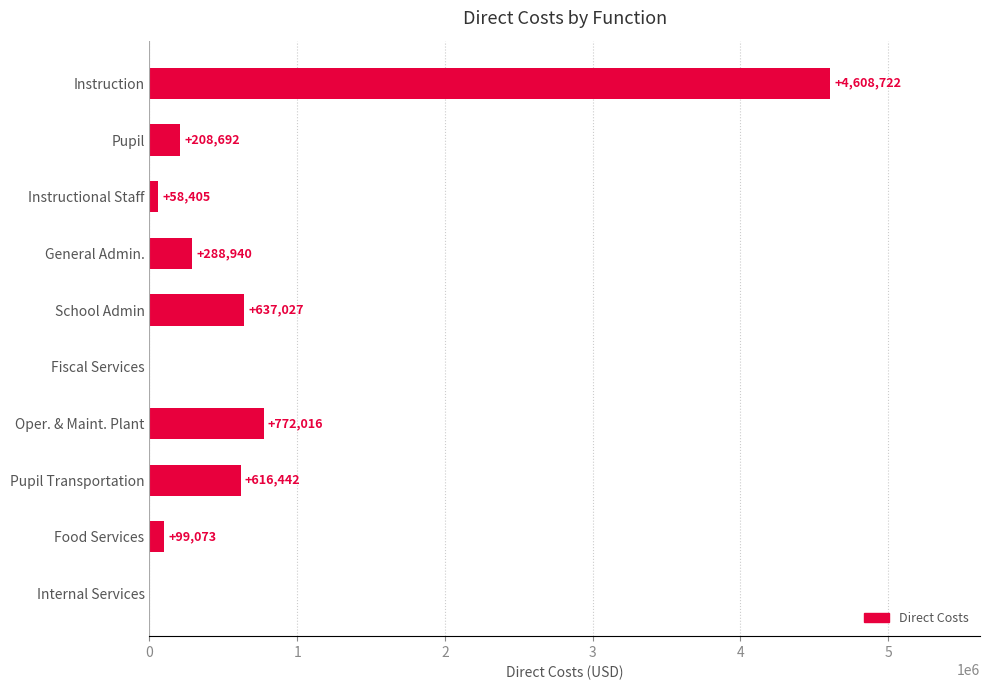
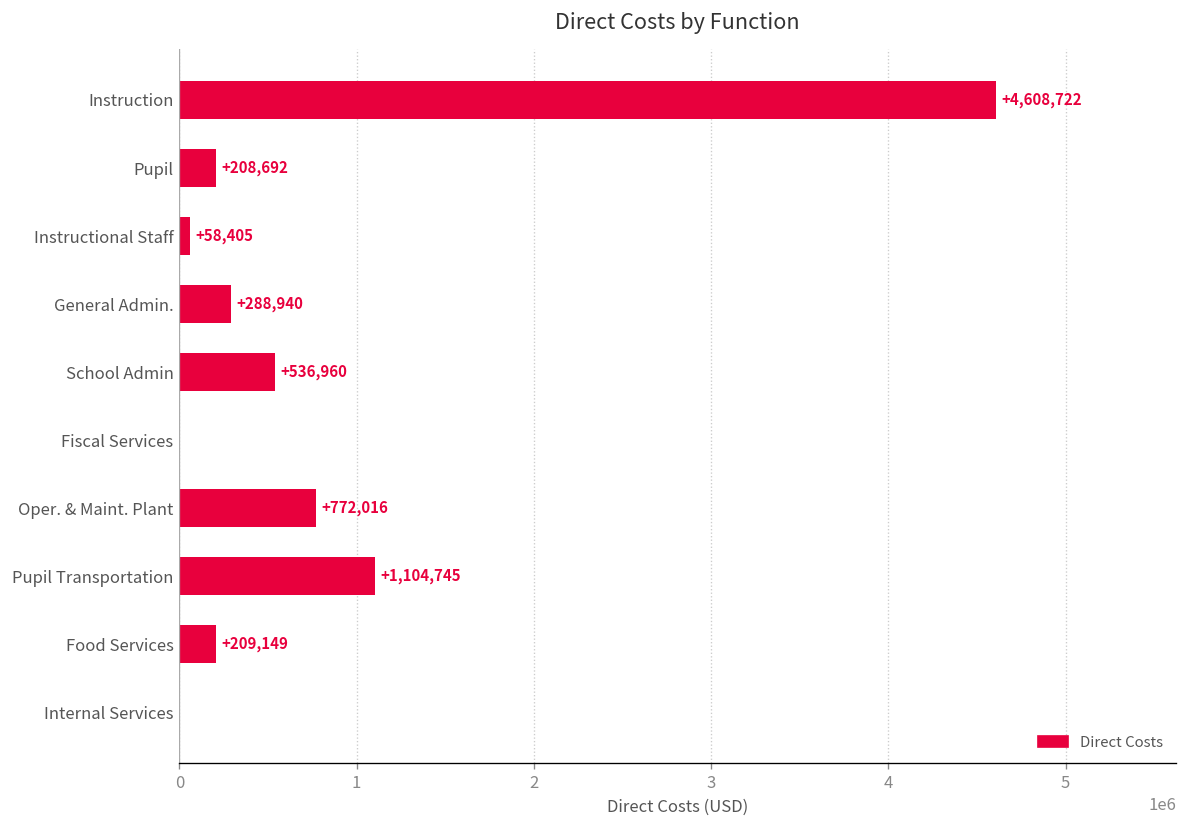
  {
    "Instruction": "+4,608,722",
    "Pupil": "+208,692",
    "Instructional Staff": "+58,405",
    "General Admin.": "+288,940",
-   "School Admin": "+637,027",
+   "School Admin": "+536,960",
    "Oper. & Maint. Plant": "+772,016",
-   "Pupil Transportation": "+616,442",
-   "Food Services": "+99,073"
+   "Pupil Transportation": "+1,104,745",
+   "Food Services": "+209,149"
  }
